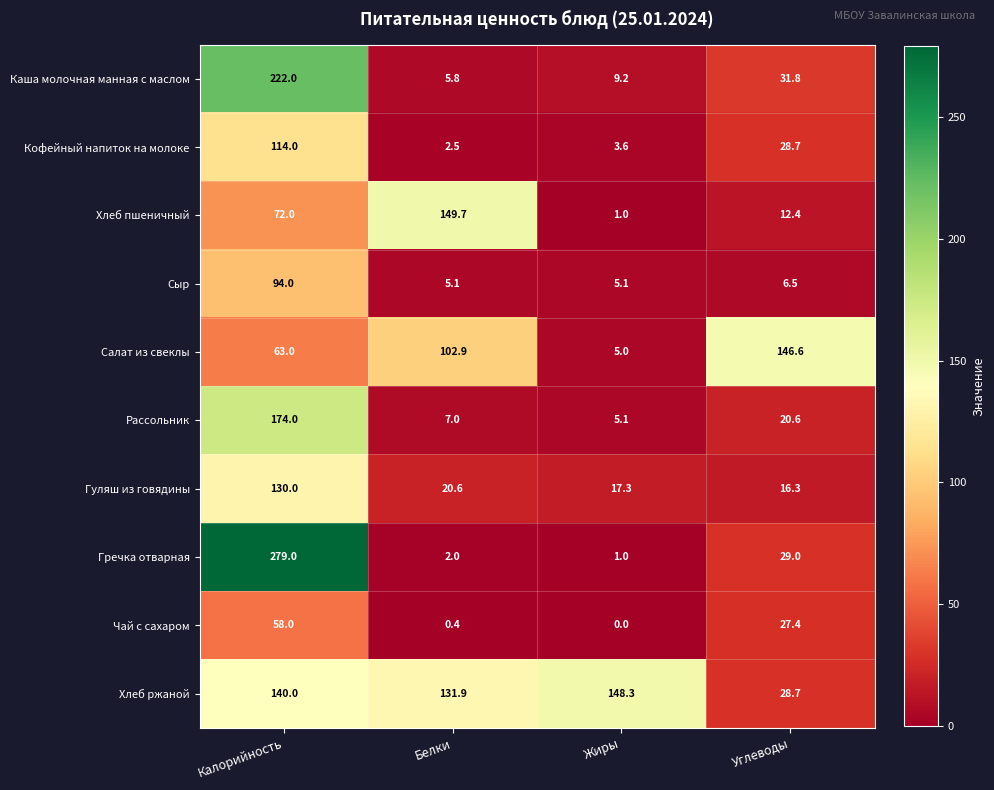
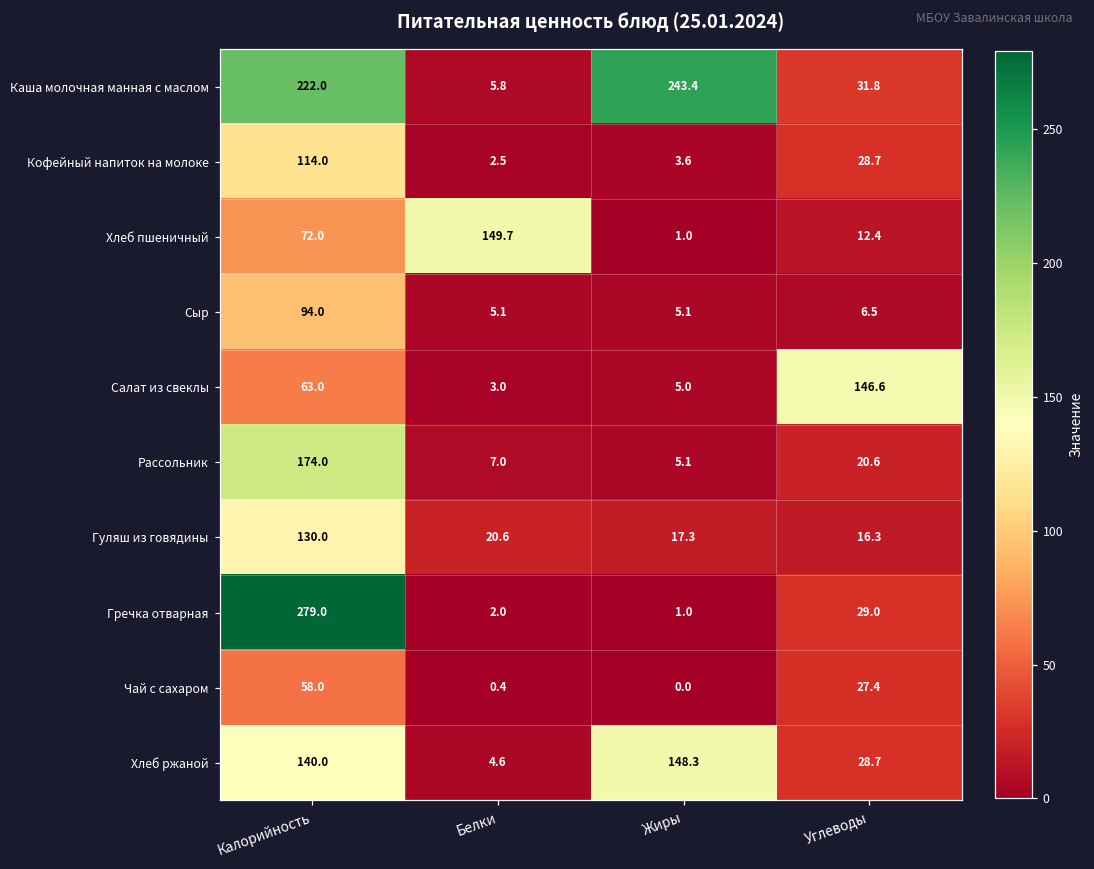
  {
    "Каша молочная манная с маслом": {
      "Калорийность": 222.0,
      "Белки": 5.8,
-     "Жиры": 9.2,
+     "Жиры": 243.4,
      "Углеводы": 31.8
    },
    "Кофейный напиток на молоке": {
      "Калорийность": 114.0,
      "Белки": 2.5,
      "Жиры": 3.6,
      "Углеводы": 28.7
    },
    "Хлеб пшеничный": {
      "Калорийность": 72.0,
      "Белки": 149.7,
      "Жиры": 1.0,
      "Углеводы": 12.4
    },
    "Сыр": {
      "Калорийность": 94.0,
      "Белки": 5.1,
      "Жиры": 5.1,
      "Углеводы": 6.5
    },
    "Салат из свеклы": {
      "Калорийность": 63.0,
-     "Белки": 102.9,
+     "Белки": 3.0,
      "Жиры": 5.0,
      "Углеводы": 146.6
    },
    "Рассольник": {
      "Калорийность": 174.0,
      "Белки": 7.0,
      "Жиры": 5.1,
      "Углеводы": 20.6
    },
    "Гуляш из говядины": {
      "Калорийность": 130.0,
      "Белки": 20.6,
      "Жиры": 17.3,
      "Углеводы": 16.3
    },
    "Гречка отварная": {
      "Калорийность": 279.0,
      "Белки": 2.0,
      "Жиры": 1.0,
      "Углеводы": 29.0
    },
    "Чай с сахаром": {
      "Калорийность": 58.0,
      "Белки": 0.4,
      "Жиры": 0.0,
      "Углеводы": 27.4
    },
    "Хлеб ржаной": {
      "Калорийность": 140.0,
-     "Белки": 131.9,
+     "Белки": 4.6,
      "Жиры": 148.3,
      "Углеводы": 28.7
    }
  }
